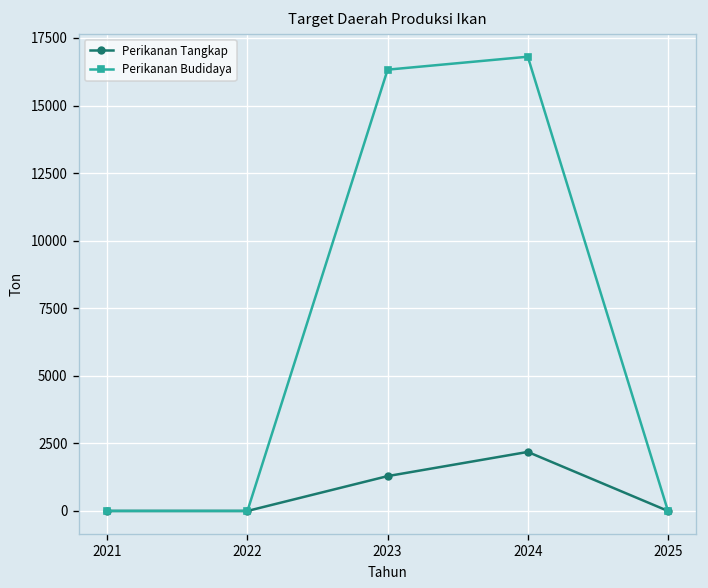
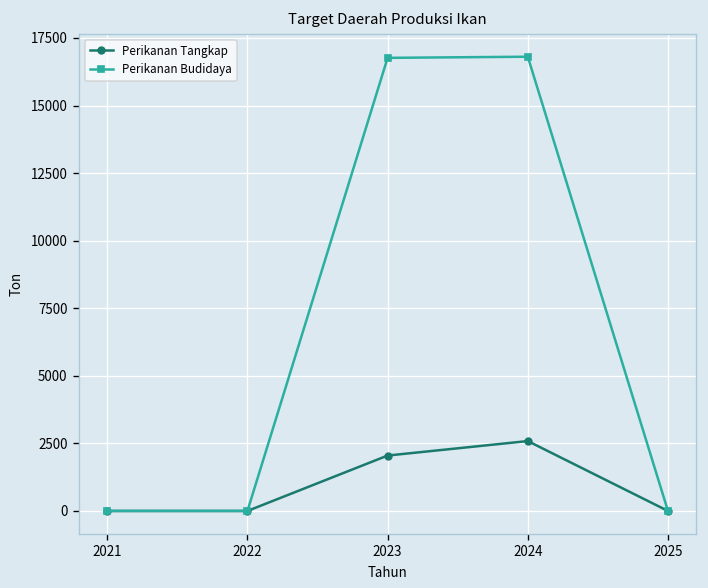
  {
    "Perikanan Tangkap": {
-     "2023": 1300,
-     "2024": 2200
+     "2023": 2100,
+     "2024": 2600
    },
    "Perikanan Budidaya": {
-     "2023": 16300,
+     "2023": 16800,
      "2024": 16800
    }
  }
